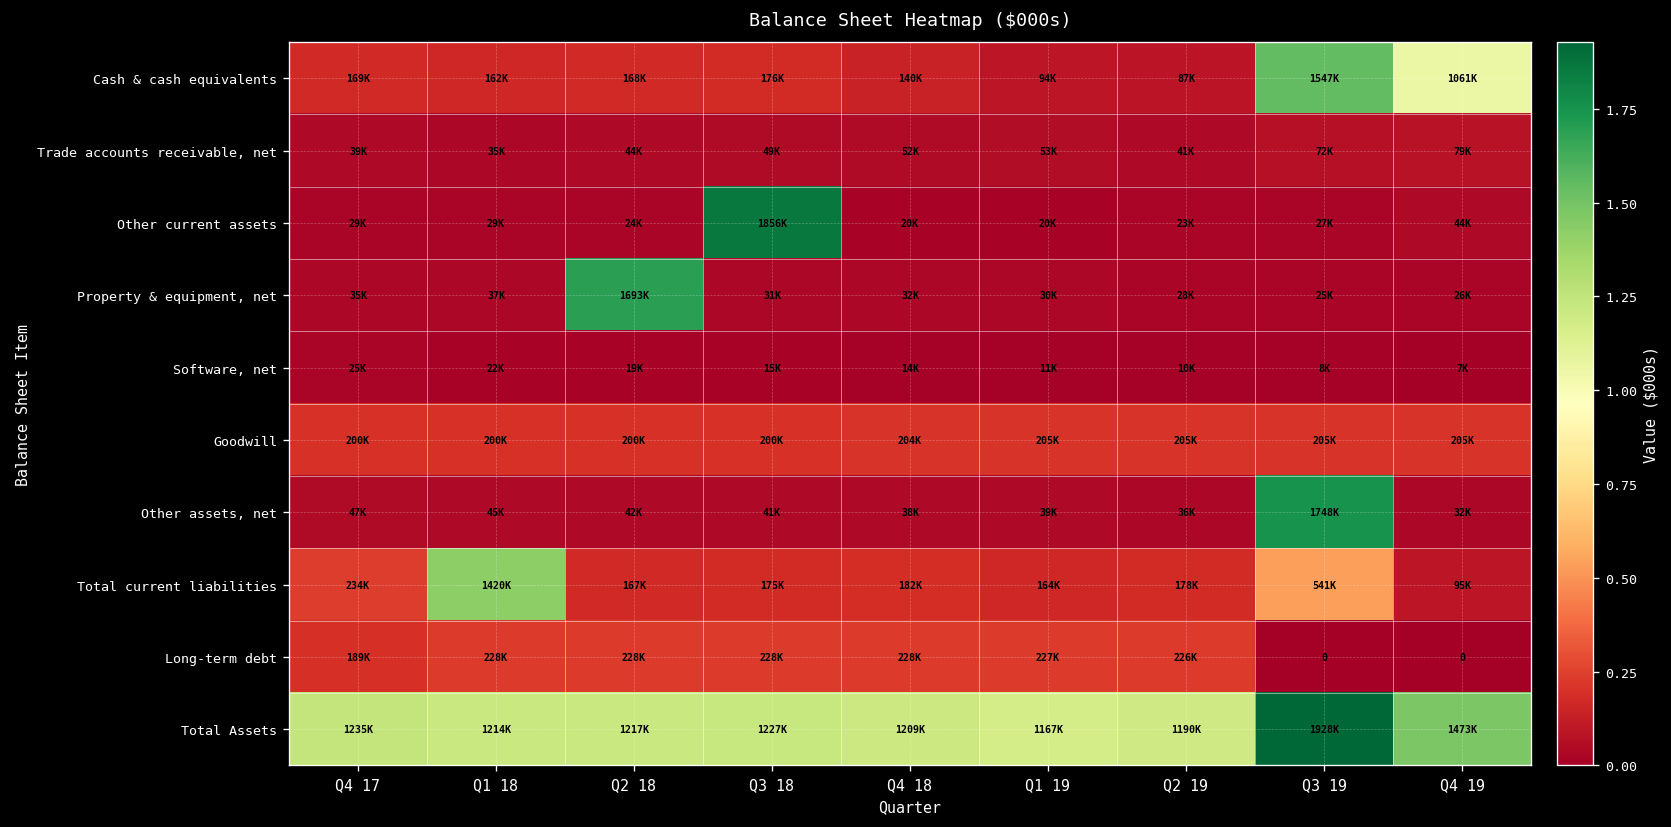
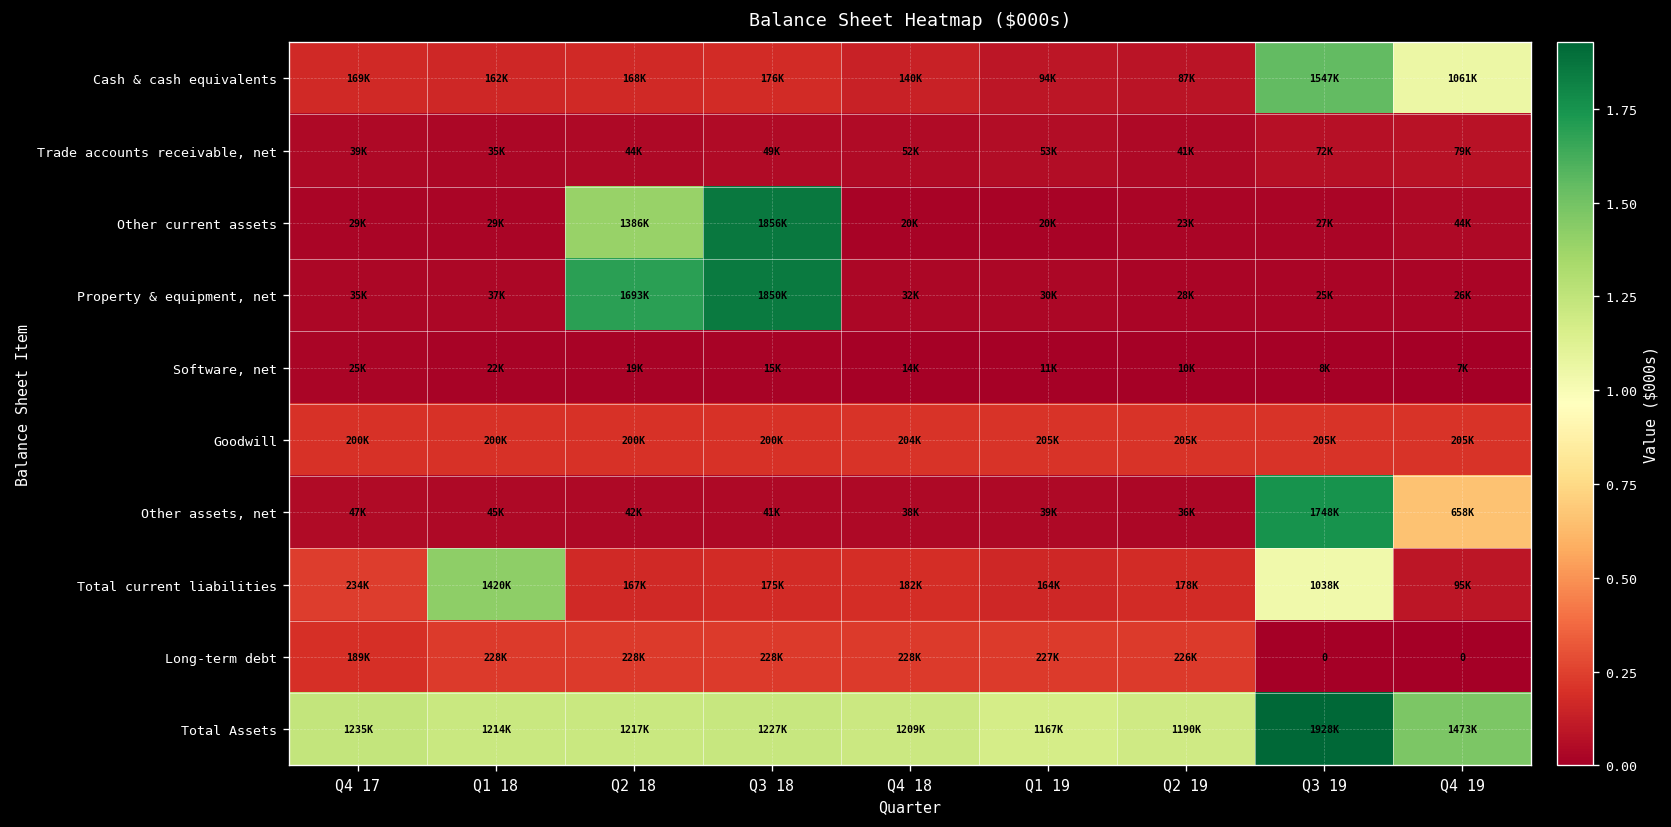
  {
    "Cash & cash equivalents": {
      "Q4 17": "169K",
      "Q1 18": "162K",
      "Q2 18": "168K",
      "Q3 18": "176K",
      "Q4 18": "140K",
      "Q1 19": "94K",
      "Q2 19": "87K",
      "Q3 19": "1547K",
      "Q4 19": "1061K"
    },
    "Trade accounts receivable, net": {
      "Q4 17": "39K",
      "Q1 18": "35K",
      "Q2 18": "44K",
      "Q3 18": "49K",
      "Q4 18": "52K",
      "Q1 19": "53K",
      "Q2 19": "41K",
      "Q3 19": "72K",
      "Q4 19": "79K"
    },
    "Other current assets": {
      "Q4 17": "29K",
      "Q1 18": "29K",
-     "Q2 18": "24K",
+     "Q2 18": "1386K",
      "Q3 18": "1856K",
      "Q4 18": "20K",
      "Q1 19": "20K",
      "Q2 19": "23K",
      "Q3 19": "27K",
      "Q4 19": "44K"
    },
    "Property & equipment, net": {
      "Q4 17": "35K",
      "Q1 18": "37K",
      "Q2 18": "1693K",
-     "Q3 18": "31K",
+     "Q3 18": "1850K",
      "Q4 18": "32K",
      "Q1 19": "30K",
      "Q2 19": "28K",
      "Q3 19": "25K",
      "Q4 19": "26K"
    },
    "Software, net": {
      "Q4 17": "25K",
      "Q1 18": "22K",
      "Q2 18": "19K",
      "Q3 18": "15K",
      "Q4 18": "14K",
      "Q1 19": "11K",
      "Q2 19": "10K",
      "Q3 19": "8K",
      "Q4 19": "7K"
    },
    "Goodwill": {
      "Q4 17": "200K",
      "Q1 18": "200K",
      "Q2 18": "200K",
      "Q3 18": "200K",
      "Q4 18": "204K",
      "Q1 19": "205K",
      "Q2 19": "205K",
      "Q3 19": "205K",
      "Q4 19": "205K"
    },
    "Other assets, net": {
      "Q4 17": "47K",
      "Q1 18": "45K",
      "Q2 18": "42K",
      "Q3 18": "41K",
      "Q4 18": "38K",
      "Q1 19": "39K",
      "Q2 19": "36K",
      "Q3 19": "1748K",
-     "Q4 19": "32K"
+     "Q4 19": "658K"
    },
    "Total current liabilities": {
      "Q4 17": "234K",
      "Q1 18": "1420K",
      "Q2 18": "167K",
      "Q3 18": "175K",
      "Q4 18": "182K",
      "Q1 19": "164K",
      "Q2 19": "178K",
-     "Q3 19": "541K",
+     "Q3 19": "1038K",
      "Q4 19": "95K"
    },
    "Long-term debt": {
      "Q4 17": "189K",
      "Q1 18": "228K",
      "Q2 18": "228K",
      "Q3 18": "228K",
      "Q4 18": "228K",
      "Q1 19": "227K",
      "Q2 19": "226K",
      "Q3 19": "0",
      "Q4 19": "0"
    },
    "Total Assets": {
      "Q4 17": "1235K",
      "Q1 18": "1214K",
      "Q2 18": "1217K",
      "Q3 18": "1227K",
      "Q4 18": "1209K",
      "Q1 19": "1167K",
      "Q2 19": "1190K",
      "Q3 19": "1928K",
      "Q4 19": "1473K"
    }
  }
